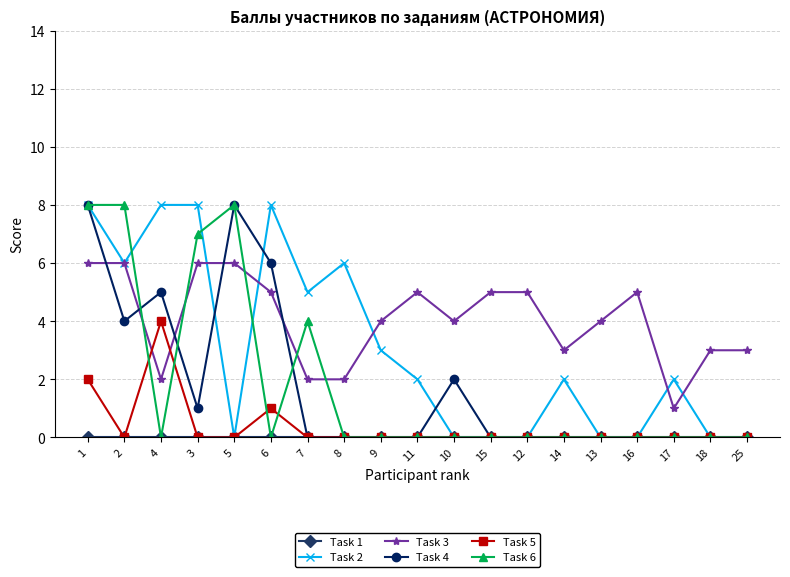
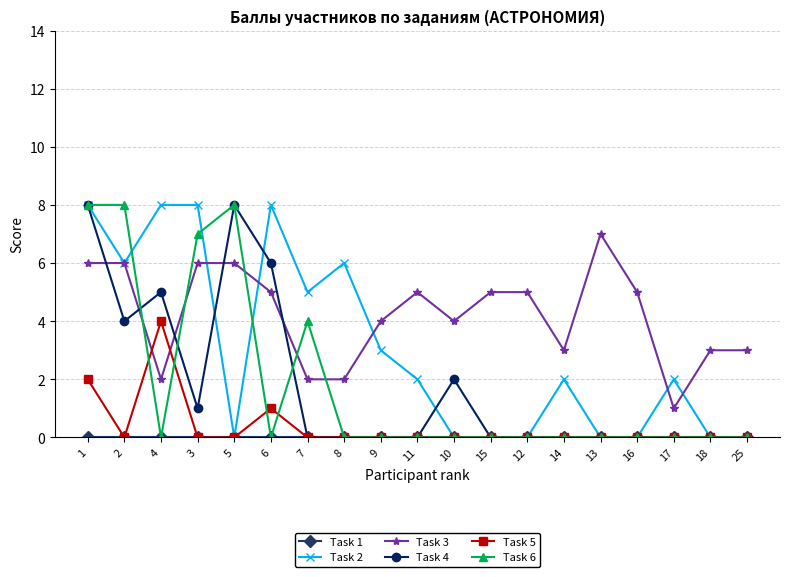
  {
    "Task 2": {
      "4": 8,
      "3": 8,
      "6": 8,
      "7": 5,
      "8": 6,
      "9": 3,
      "11": 2,
      "14": 2,
      "17": 2
    },
    "Task 3": {
      "1": 6,
      "4": 2,
      "3": 6,
      "5": 6,
      "6": 5,
      "7": 2,
      "8": 2,
      "9": 4,
      "11": 5,
      "10": 4,
      "15": 5,
      "12": 5,
      "14": 3,
-     "13": 4,
+     "13": 7,
      "16": 5,
      "17": 1,
      "18": 3,
      "25": 3
    },
    "Task 5": {
      "1": 2,
      "4": 4,
      "6": 1
    },
    "Task 6": {
      "2": 8,
      "3": 7,
      "7": 4
    }
  }
